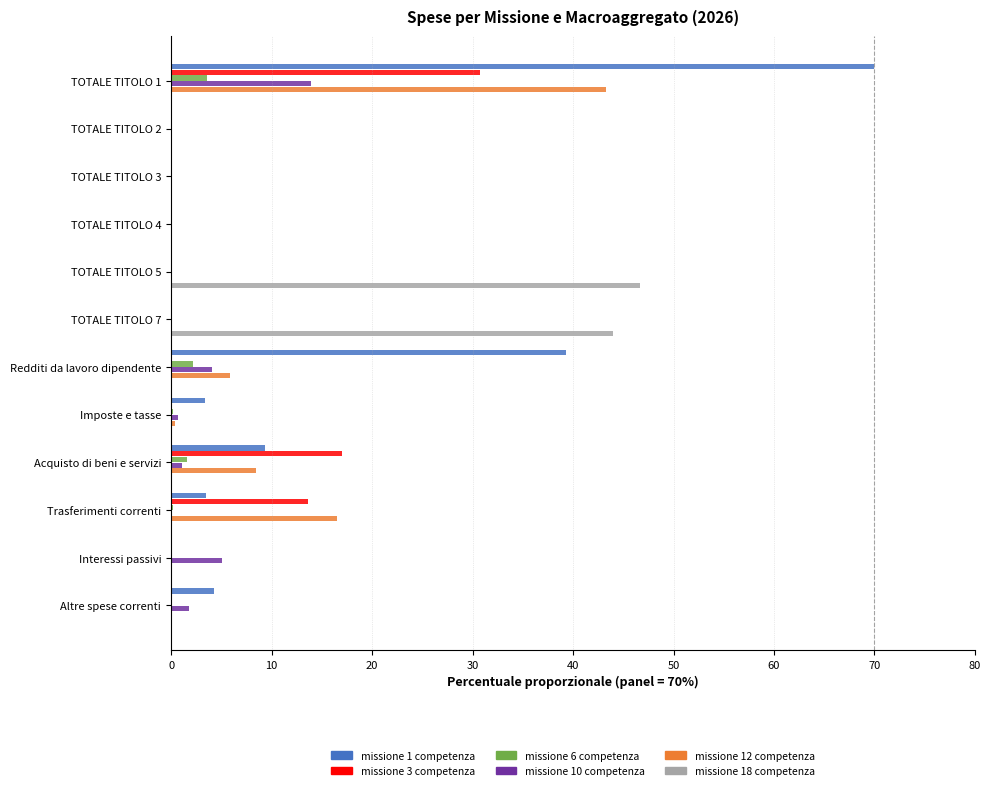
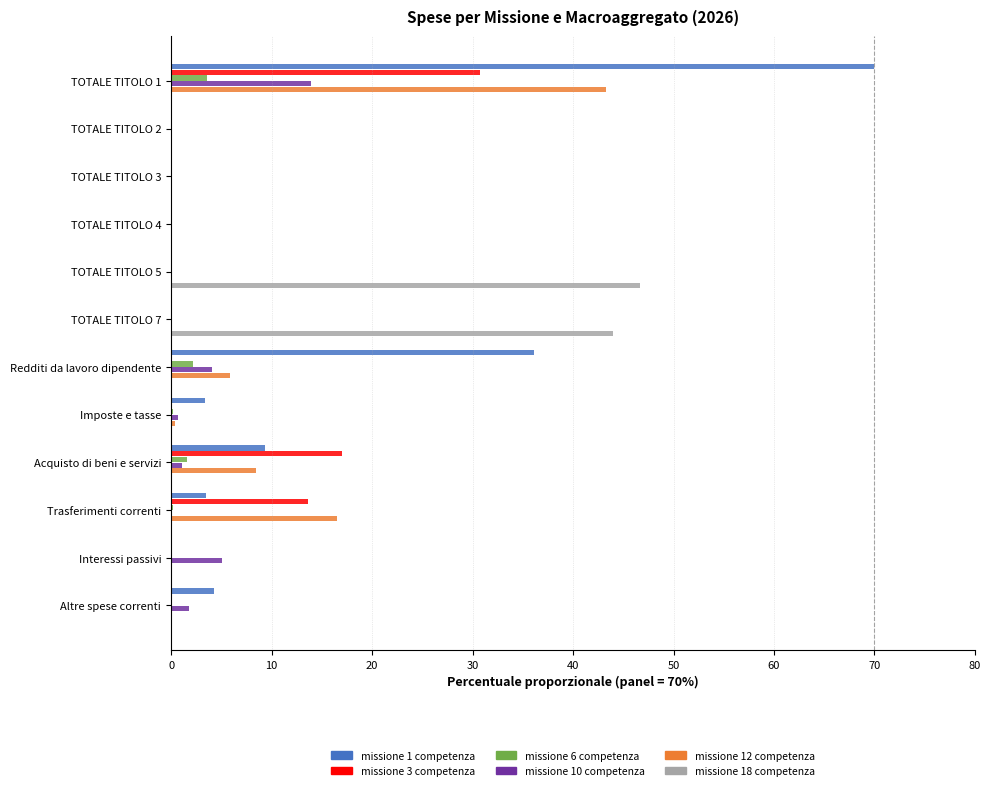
  {
    "missione 1 competenza": {
      "TOTALE TITOLO 1": 70.0,
      "TOTALE TITOLO 2": 0.0,
      "TOTALE TITOLO 3": 0.0,
      "TOTALE TITOLO 4": 0.0,
      "TOTALE TITOLO 5": 0.0,
      "TOTALE TITOLO 7": 0.0,
-     "Redditi da lavoro dipendente": 39.3,
+     "Redditi da lavoro dipendente": 36.1,
      "Imposte e tasse": 3.4,
      "Acquisto di beni e servizi": 9.4,
      "Trasferimenti correnti": 3.5,
      "Interessi passivi": 0.0,
      "Altre spese correnti": 4.3
    },
    "missione 3 competenza": {
      "TOTALE TITOLO 1": 30.7,
      "TOTALE TITOLO 2": 0.0,
      "TOTALE TITOLO 3": 0.0,
      "TOTALE TITOLO 4": 0.0,
      "TOTALE TITOLO 5": 0.0,
      "TOTALE TITOLO 7": 0.0,
      "Redditi da lavoro dipendente": 0.0,
      "Imposte e tasse": 0.0,
      "Acquisto di beni e servizi": 17.0,
      "Trasferimenti correnti": 13.6,
      "Interessi passivi": 0.0,
      "Altre spese correnti": 0.0
    },
    "missione 6 competenza": {
      "TOTALE TITOLO 1": 3.5,
      "TOTALE TITOLO 2": 0.0,
      "TOTALE TITOLO 3": 0.0,
      "TOTALE TITOLO 4": 0.0,
      "TOTALE TITOLO 5": 0.0,
      "TOTALE TITOLO 7": 0.0,
      "Redditi da lavoro dipendente": 2.1,
      "Acquisto di beni e servizi": 1.6,
      "Interessi passivi": 0.0,
      "Altre spese correnti": 0.0
    },
    "missione 10 competenza": {
      "TOTALE TITOLO 1": 13.9,
      "TOTALE TITOLO 2": 0.0,
      "TOTALE TITOLO 3": 0.0,
      "TOTALE TITOLO 4": 0.0,
      "TOTALE TITOLO 5": 0.0,
      "TOTALE TITOLO 7": 0.0,
      "Redditi da lavoro dipendente": 4.1,
      "Imposte e tasse": 0.7,
      "Acquisto di beni e servizi": 1.1,
      "Trasferimenti correnti": 0.0,
      "Interessi passivi": 5.0,
      "Altre spese correnti": 1.8
    },
    "missione 12 competenza": {
      "TOTALE TITOLO 1": 43.2,
      "TOTALE TITOLO 2": 0.0,
      "TOTALE TITOLO 3": 0.0,
      "TOTALE TITOLO 4": 0.0,
      "TOTALE TITOLO 5": 0.0,
      "TOTALE TITOLO 7": 0.0,
      "Redditi da lavoro dipendente": 5.9,
      "Imposte e tasse": 0.4,
      "Acquisto di beni e servizi": 8.4,
      "Trasferimenti correnti": 16.5,
      "Interessi passivi": 0.0,
      "Altre spese correnti": 0.0
    },
    "missione 18 competenza": {
      "TOTALE TITOLO 1": 0.0,
      "TOTALE TITOLO 2": 0.0,
      "TOTALE TITOLO 3": 0.0,
      "TOTALE TITOLO 4": 0.0,
      "TOTALE TITOLO 5": 46.7,
      "TOTALE TITOLO 7": 44.0,
      "Redditi da lavoro dipendente": 0.0,
      "Imposte e tasse": 0.0,
      "Acquisto di beni e servizi": 0.0,
      "Trasferimenti correnti": 0.0,
      "Interessi passivi": 0.0,
      "Altre spese correnti": 0.0
    }
  }
